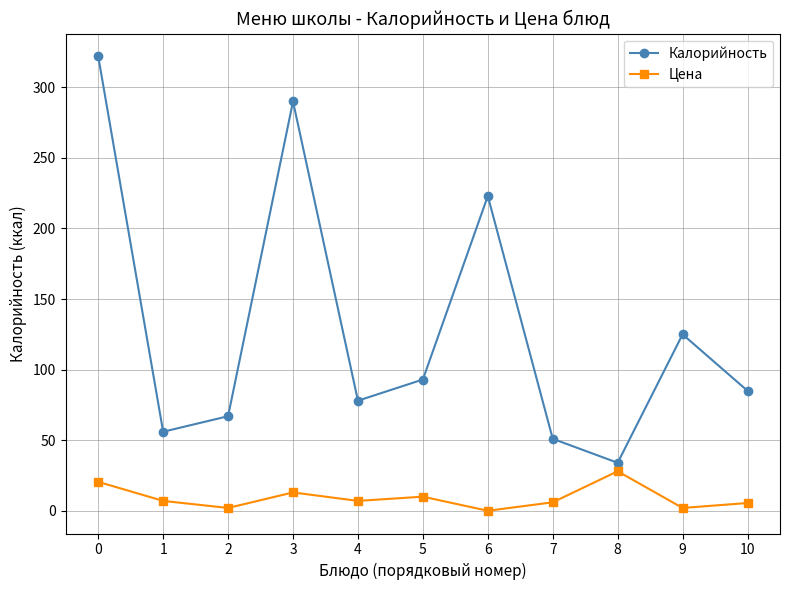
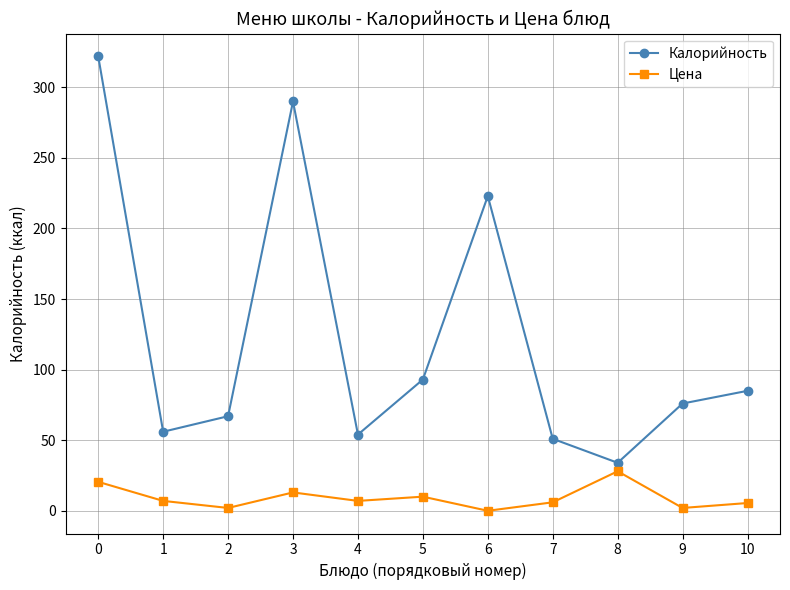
  {
    "Калорийность": {
      "0": 322,
      "1": 56,
      "2": 67,
      "3": 290,
-     "4": 78,
+     "4": 54,
      "5": 93,
      "6": 223,
      "7": 51,
      "8": 34,
-     "9": 125,
+     "9": 76,
      "10": 85
    },
    "Цена": {
      "0": 21,
      "1": 7,
      "2": 2,
      "3": 13,
      "4": 7,
      "5": 10,
      "6": 0,
      "7": 6,
      "8": 28,
      "9": 2,
      "10": 6
    }
  }
